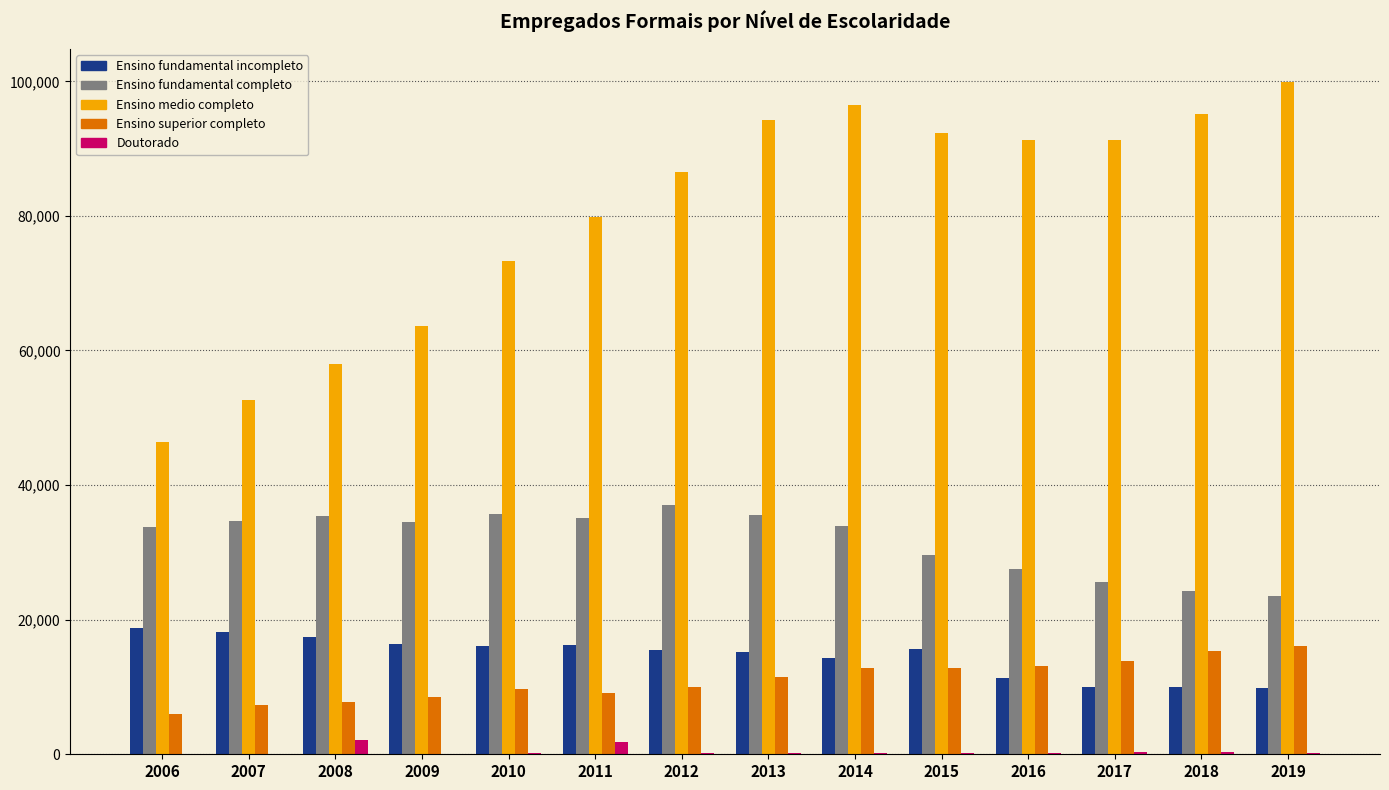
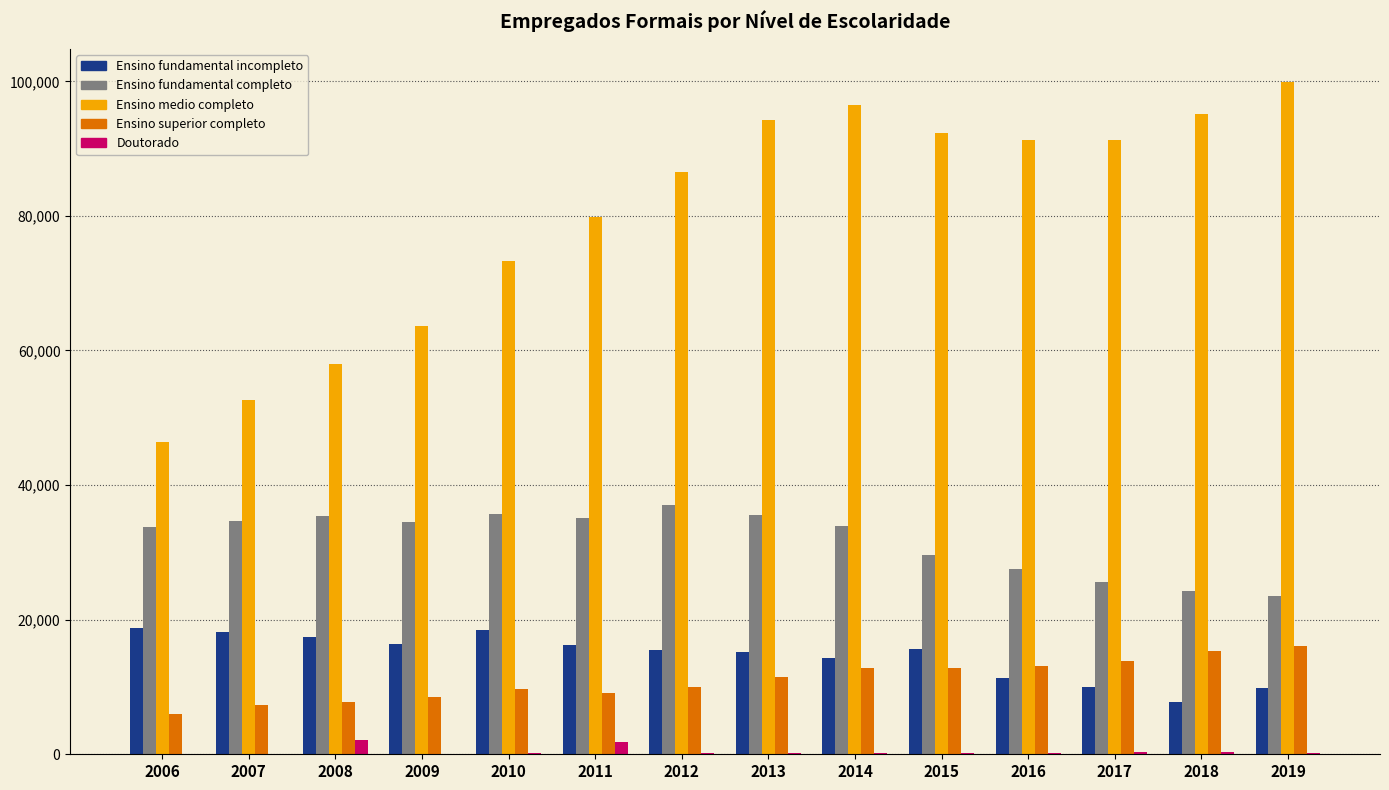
  {
    "Ensino fundamental incompleto": {
      "2006": "19,000",
      "2007": "18,000",
      "2008": "17,000",
      "2009": "16,000",
-     "2010": "16,000",
+     "2010": "18,000",
      "2011": "16,000",
      "2012": "15,000",
      "2013": "15,000",
      "2014": "14,000",
      "2015": "16,000",
      "2016": "11,000",
      "2017": "10,000",
-     "2018": "10,000",
+     "2018": "8,000",
      "2019": "10,000"
    },
    "Ensino fundamental completo": {
      "2006": "34,000",
      "2007": "35,000",
      "2008": "35,000",
      "2009": "34,000",
      "2010": "36,000",
      "2011": "35,000",
      "2012": "37,000",
      "2013": "36,000",
      "2014": "34,000",
      "2015": "30,000",
      "2016": "28,000",
      "2017": "26,000",
      "2018": "24,000",
      "2019": "24,000"
    },
    "Doutorado": {
      "2008": "2,000",
      "2011": "2,000"
    }
  }
